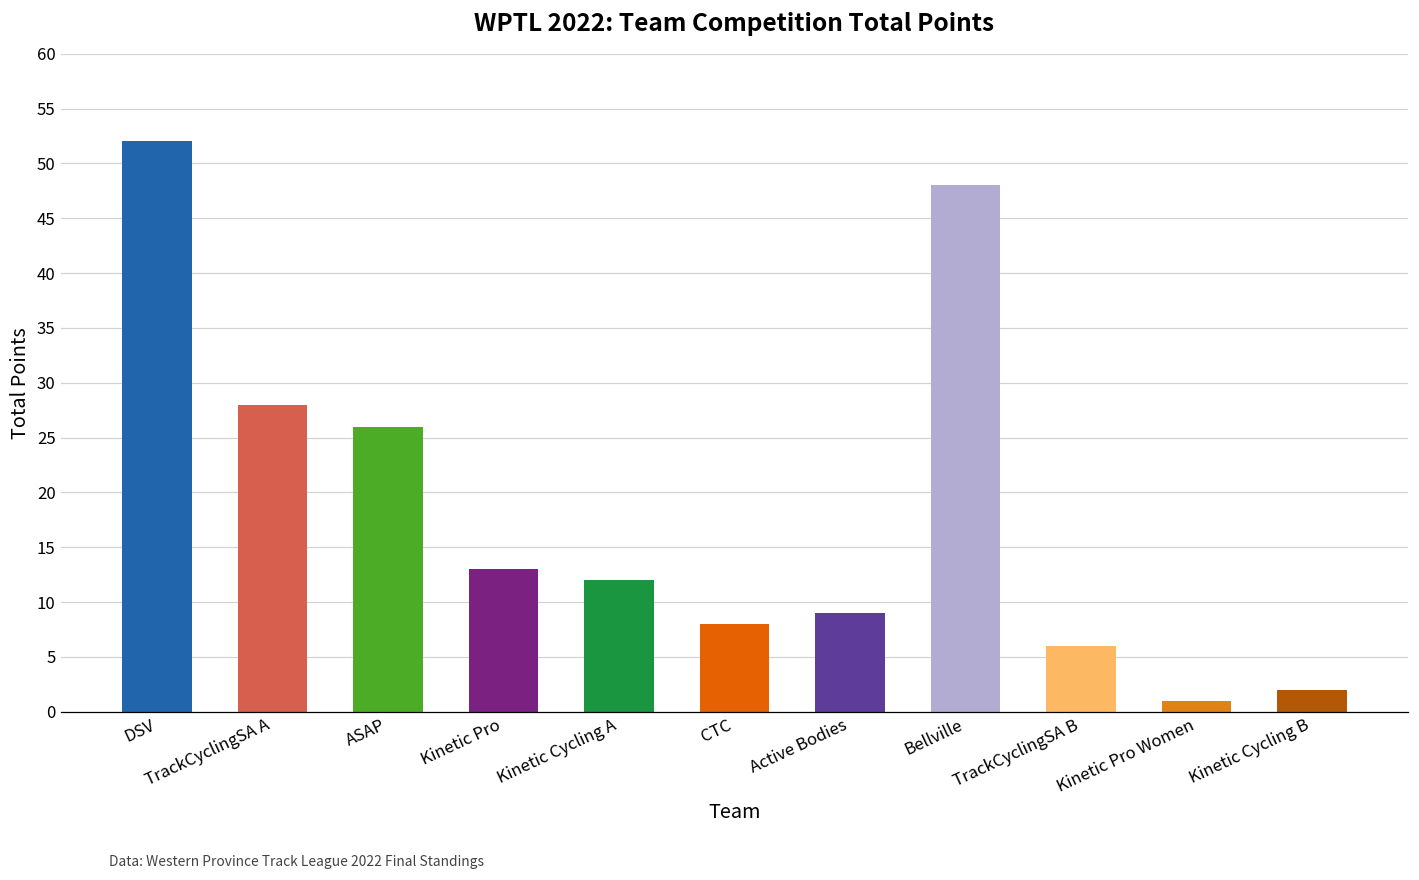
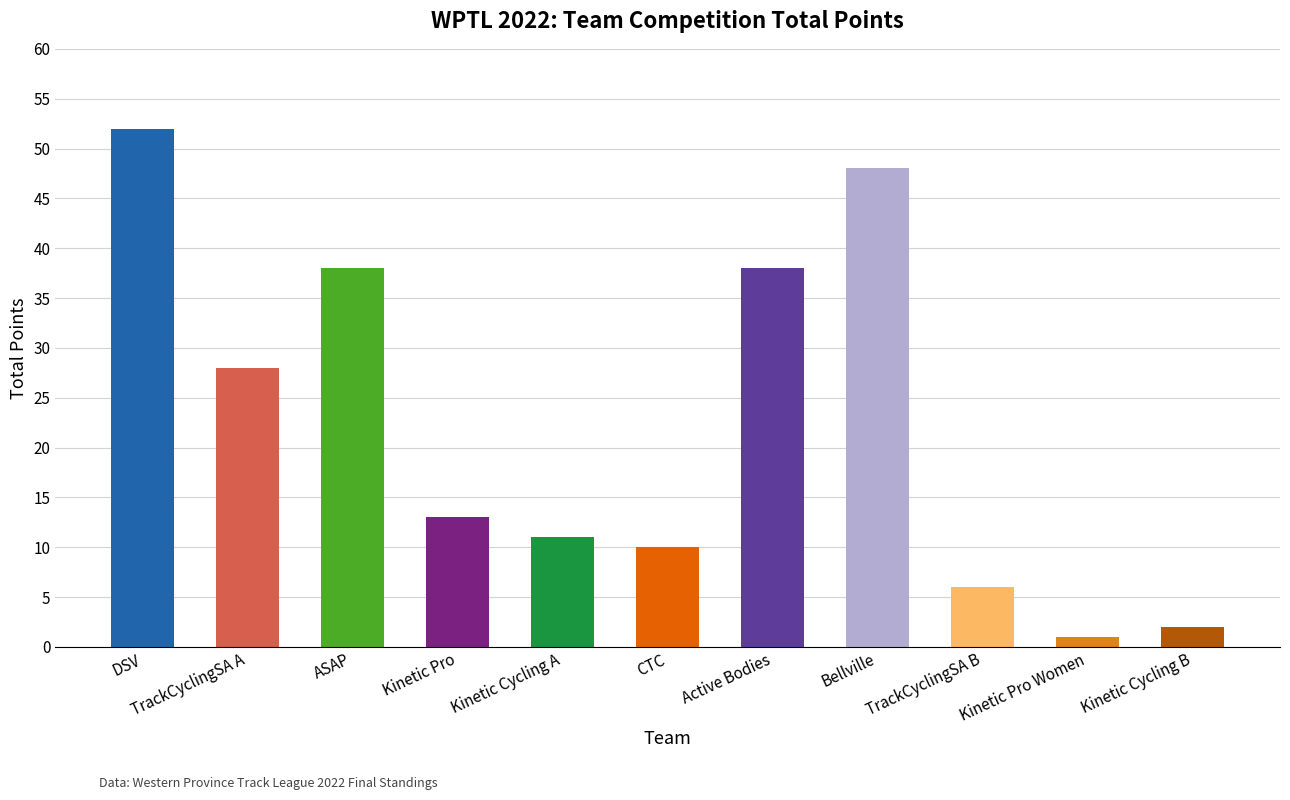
  {
    "DSV": 52,
    "TrackCyclingSA A": 28,
-   "ASAP": 26,
+   "ASAP": 38,
    "Kinetic Pro": 13,
-   "Kinetic Cycling A": 12,
-   "CTC": 8,
-   "Active Bodies": 9,
+   "Kinetic Cycling A": 11,
+   "CTC": 10,
+   "Active Bodies": 38,
    "Bellville": 48,
    "TrackCyclingSA B": 6,
    "Kinetic Pro Women": 1,
    "Kinetic Cycling B": 2
  }
